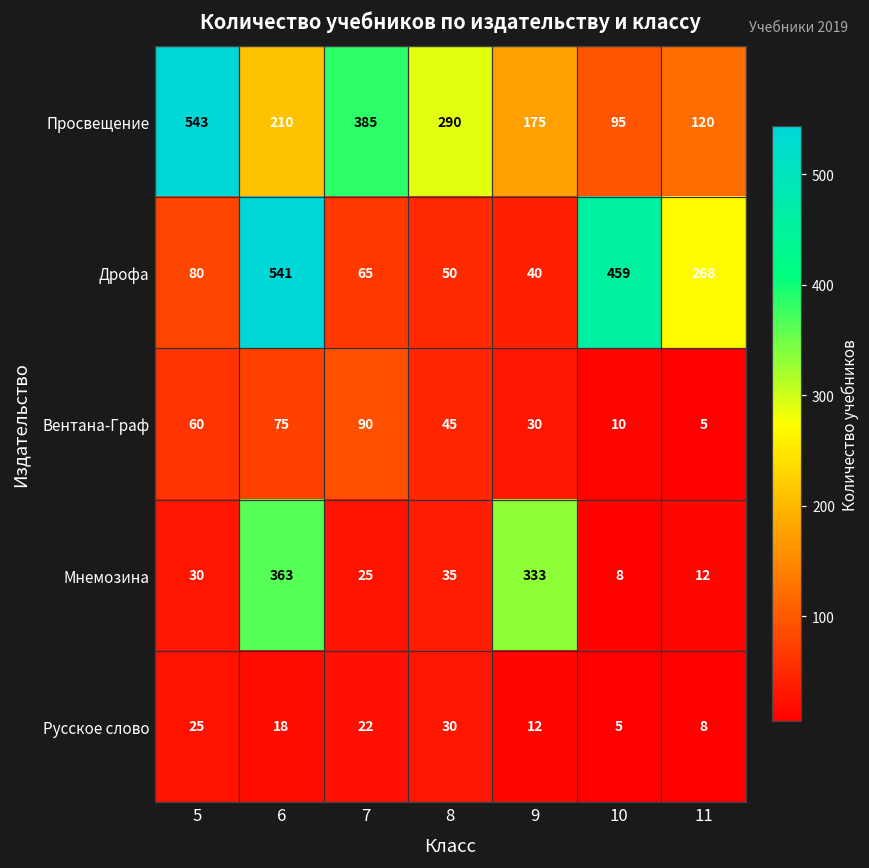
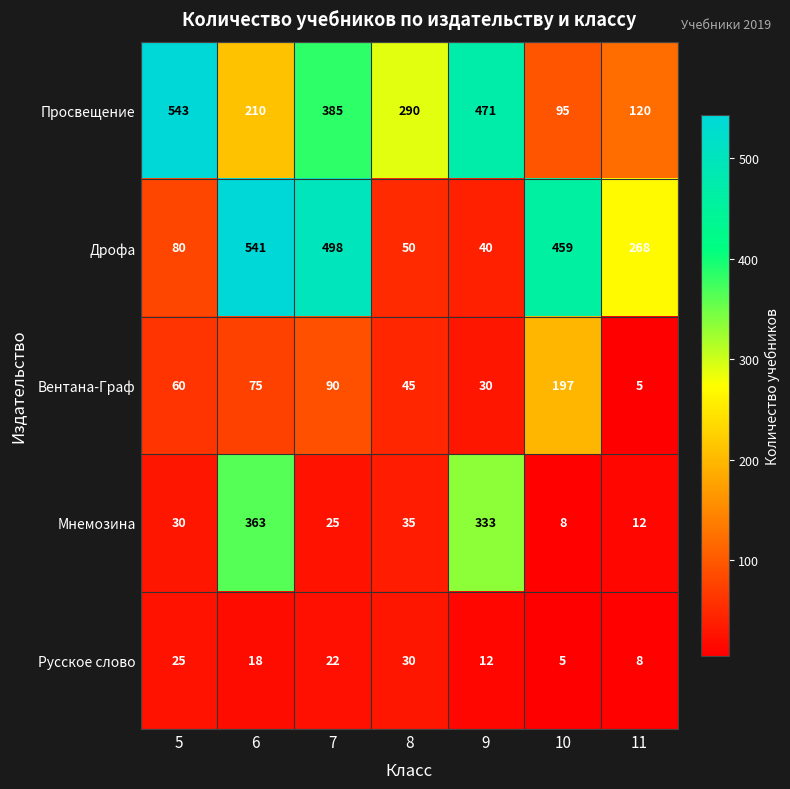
  {
    "Просвещение": {
      "5": 543,
      "6": 210,
      "7": 385,
      "8": 290,
-     "9": 175,
+     "9": 471,
      "10": 95,
      "11": 120
    },
    "Дрофа": {
      "5": 80,
      "6": 541,
-     "7": 65,
+     "7": 498,
      "8": 50,
      "9": 40,
      "10": 459,
      "11": 268
    },
    "Вентана-Граф": {
      "5": 60,
      "6": 75,
      "7": 90,
      "8": 45,
      "9": 30,
-     "10": 10,
+     "10": 197,
      "11": 5
    },
    "Мнемозина": {
      "5": 30,
      "6": 363,
      "7": 25,
      "8": 35,
      "9": 333,
      "10": 8,
      "11": 12
    },
    "Русское слово": {
      "5": 25,
      "6": 18,
      "7": 22,
      "8": 30,
      "9": 12,
      "10": 5,
      "11": 8
    }
  }
